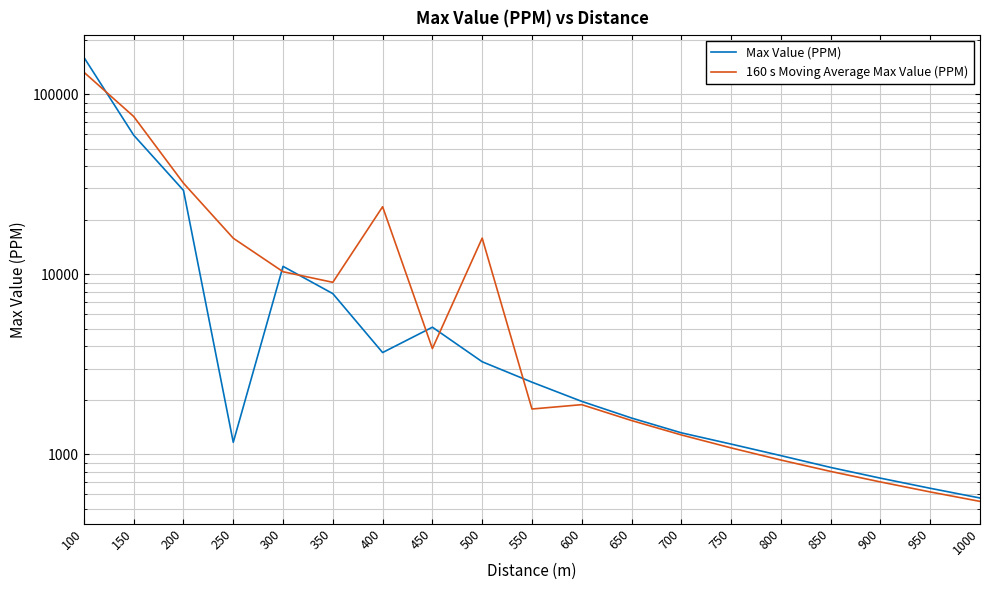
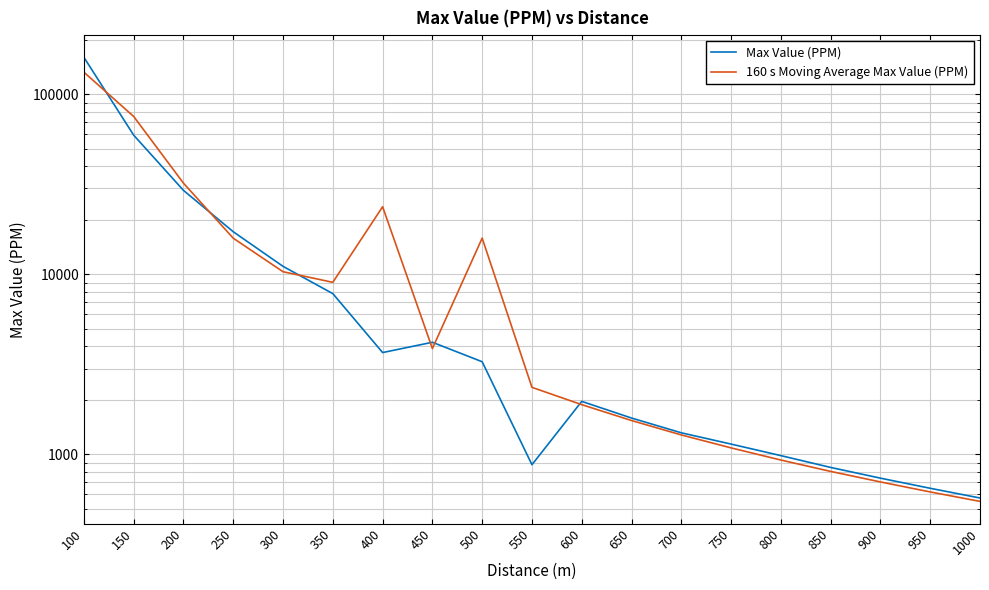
  {
    "Max Value (PPM)": {
      "100": 160000,
      "150": 59000,
      "200": 29000,
-     "250": 1200,
+     "250": 17000,
      "300": 11000,
      "350": 7800,
      "400": 3700,
-     "450": 5100,
+     "450": 4200,
      "500": 3300,
-     "550": 2500,
+     "550": 900,
      "600": 2000,
      "750": 1100,
      "800": 1000,
      "850": 800,
      "900": 740,
      "950": 650,
      "1000": 570
    },
    "160 s Moving Average Max Value (PPM)": {
      "100": 130000,
      "150": 75000,
      "200": 32000,
      "250": 16000,
      "300": 10000,
      "350": 9000,
      "400": 24000,
      "450": 3900,
      "500": 16000,
-     "550": 1800,
+     "550": 2400,
      "600": 1900,
      "750": 1100,
      "800": 900,
      "850": 800,
      "900": 700,
      "950": 620,
      "1000": 550
    }
  }
